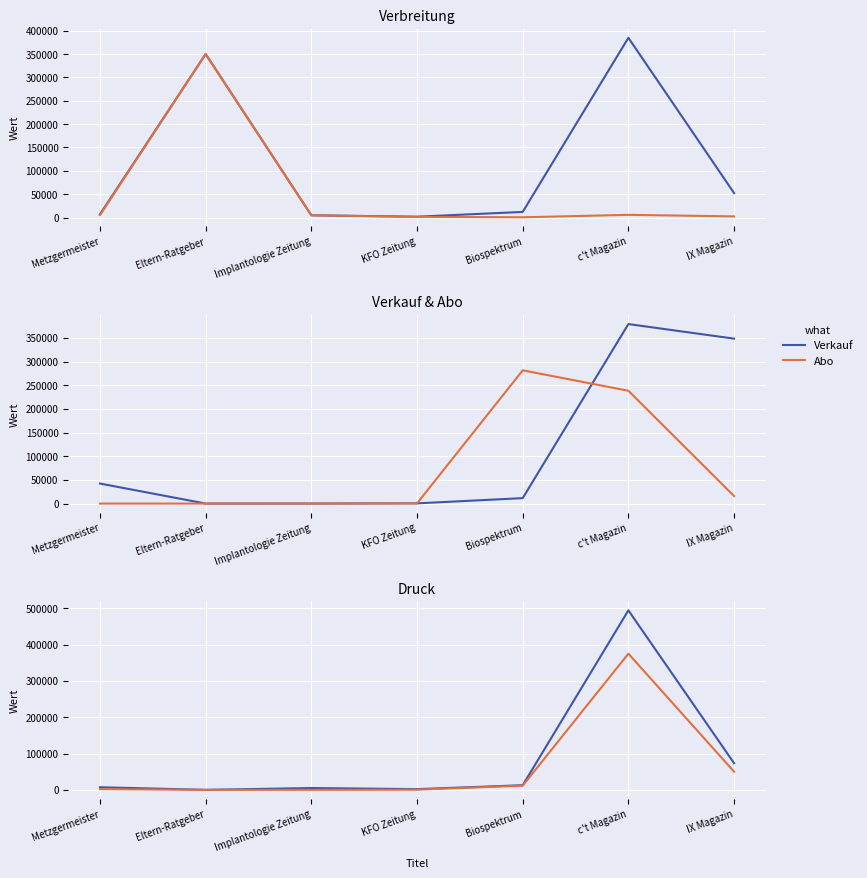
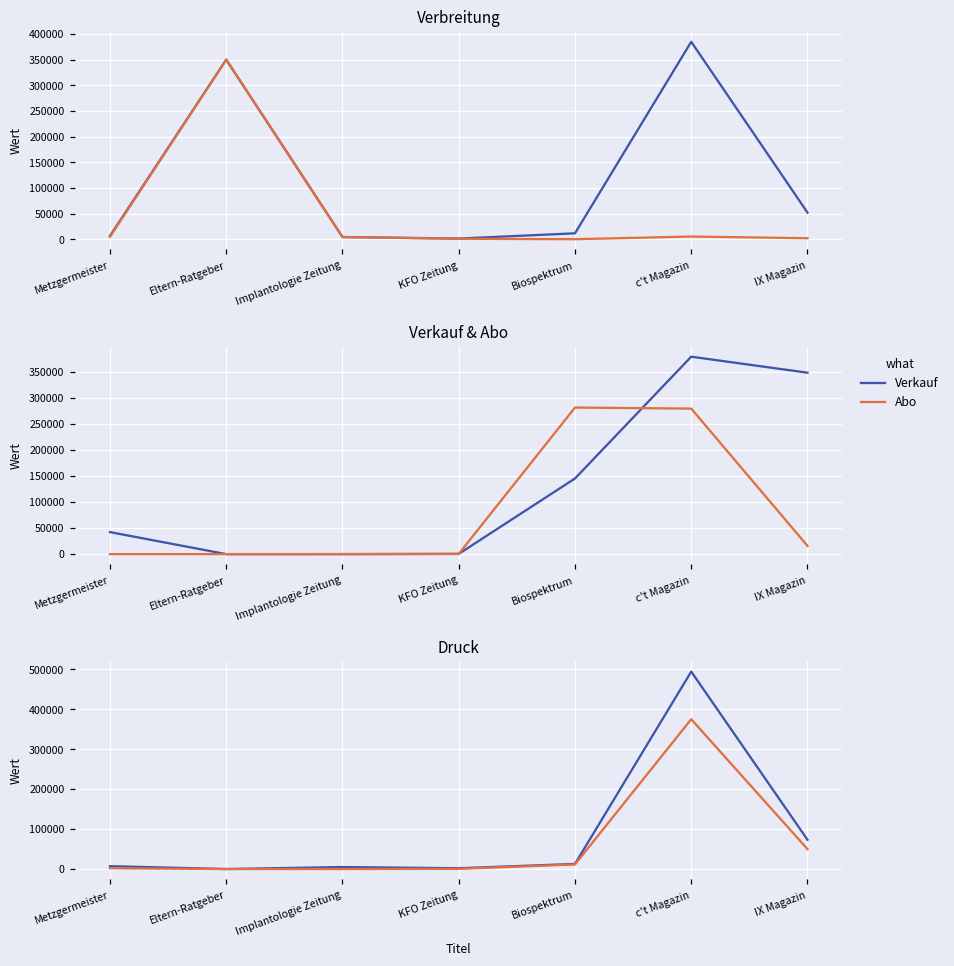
  {
    "Verkauf & Abo": {
      "Verkauf": {
        "Metzgermeister": 40000,
-       "Biospektrum": 10000,
+       "Biospektrum": 150000,
        "c't Magazin": 380000,
        "IX Magazin": 350000
      },
      "Abo": {
        "Metzgermeister": 0,
        "Biospektrum": 280000,
-       "c't Magazin": 240000,
+       "c't Magazin": 280000,
        "IX Magazin": 20000
      }
    }
  }
